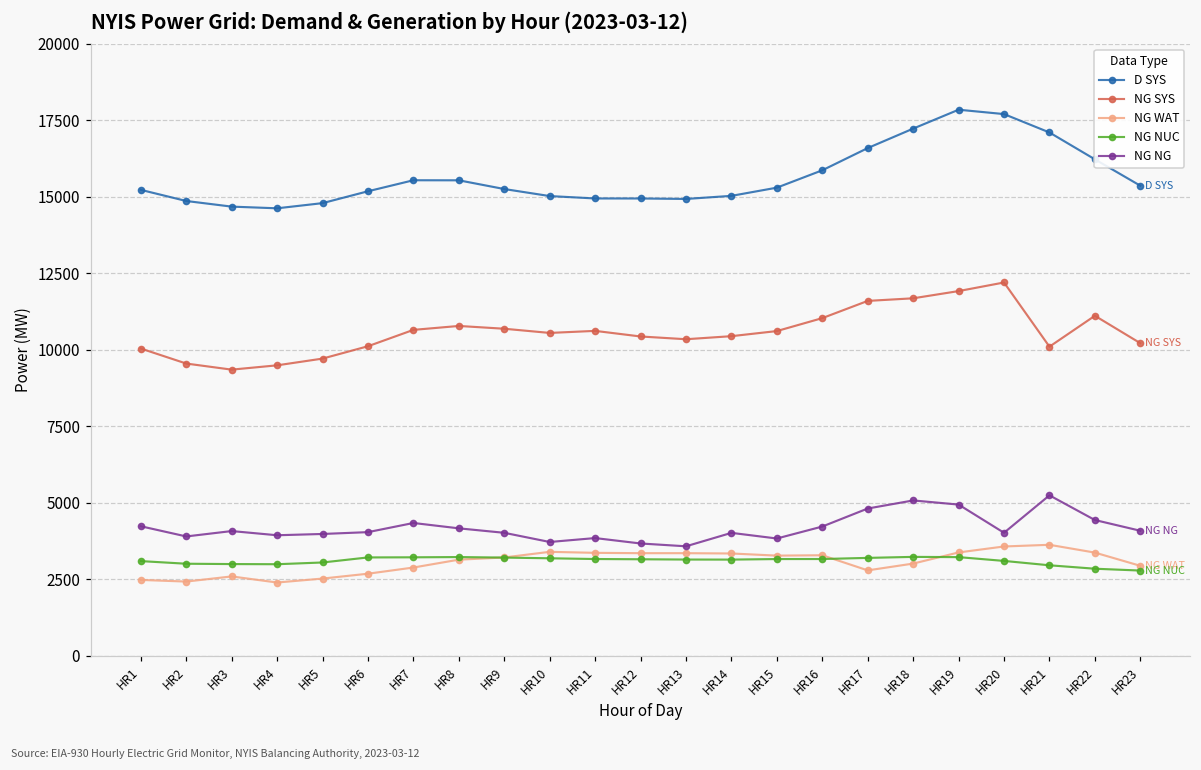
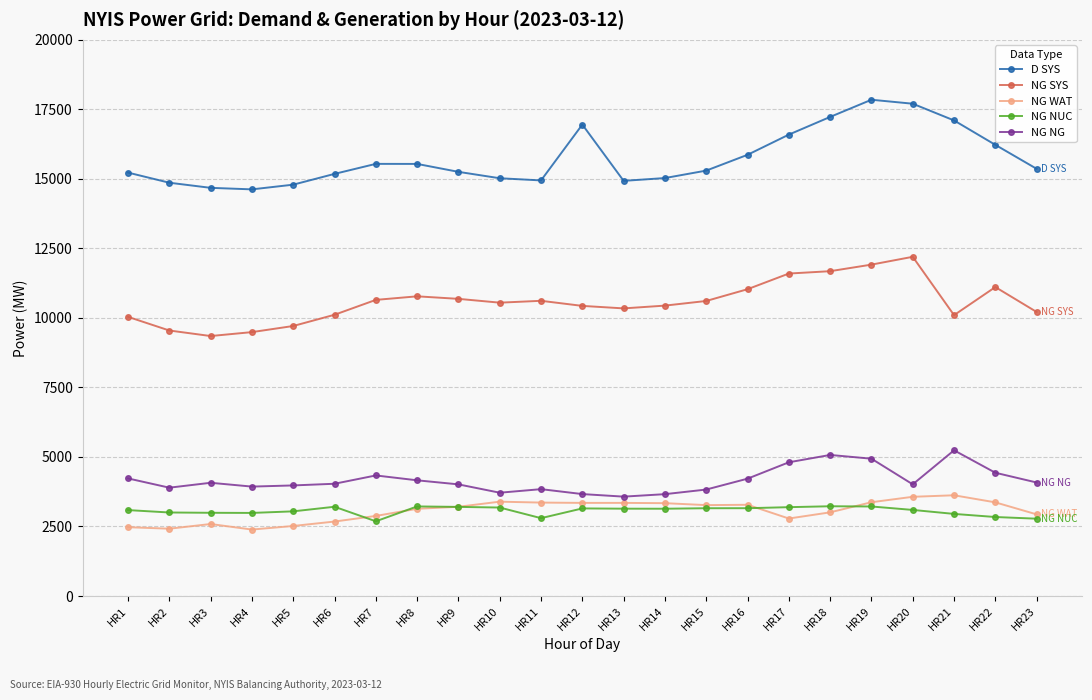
  {
    "D SYS": {
      "HR1": 15200,
      "HR2": 14900,
      "HR3": 14700,
      "HR4": 14600,
      "HR5": 14800,
      "HR6": 15200,
      "HR7": 15500,
      "HR8": 15500,
      "HR9": 15300,
      "HR10": 15000,
      "HR11": 14900,
-     "HR12": 14900,
+     "HR12": 17000,
      "HR13": 14900,
      "HR14": 15000,
      "HR15": 15300,
      "HR16": 15900,
      "HR17": 16600,
      "HR18": 17200,
      "HR19": 17800,
      "HR20": 17700,
      "HR21": 17100,
      "HR22": 16200,
      "HR23": 15400
    },
    "NG SYS": {
      "HR1": 10000,
      "HR2": 9500,
      "HR3": 9300,
      "HR4": 9500,
      "HR5": 9700,
      "HR6": 10100,
      "HR7": 10600,
      "HR8": 10800,
      "HR9": 10700,
      "HR10": 10500,
      "HR11": 10600,
      "HR12": 10400,
      "HR13": 10300,
      "HR14": 10400,
      "HR15": 10600,
      "HR16": 11000,
      "HR17": 11600,
      "HR18": 11700,
      "HR19": 11900,
      "HR20": 12200,
      "HR21": 10100,
      "HR22": 11100,
      "HR23": 10200
    },
    "NG WAT": {
      "HR1": 2500,
      "HR2": 2400,
      "HR3": 2600,
      "HR4": 2400,
      "HR5": 2500,
      "HR6": 2700,
      "HR7": 2900,
      "HR10": 3400,
      "HR11": 3400,
      "HR12": 3300,
      "HR13": 3300,
      "HR14": 3300,
      "HR15": 3300,
      "HR16": 3300,
      "HR17": 2800,
      "HR18": 3000,
      "HR19": 3400,
      "HR20": 3600,
      "HR21": 3600,
      "HR22": 3400,
      "HR23": 2900
    },
    "NG NUC": {
      "HR1": 3100,
      "HR2": 3000,
      "HR3": 3000,
      "HR4": 3000,
      "HR5": 3000,
      "HR6": 3200,
-     "HR7": 3200,
+     "HR7": 2700,
      "HR10": 3200,
-     "HR11": 3200,
+     "HR11": 2800,
      "HR12": 3100,
      "HR13": 3100,
      "HR14": 3100,
      "HR15": 3200,
      "HR16": 3200,
      "HR17": 3200,
      "HR18": 3200,
      "HR19": 3200,
      "HR20": 3100,
      "HR21": 3000,
      "HR22": 2800,
      "HR23": 2800
    },
    "NG NG": {
      "HR1": 4200,
      "HR2": 3900,
      "HR3": 4100,
      "HR4": 3900,
      "HR5": 4000,
      "HR6": 4000,
      "HR7": 4300,
      "HR8": 4200,
      "HR9": 4000,
      "HR10": 3700,
      "HR11": 3800,
      "HR12": 3700,
      "HR13": 3600,
-     "HR14": 4000,
+     "HR14": 3700,
      "HR15": 3800,
      "HR16": 4200,
      "HR17": 4800,
      "HR18": 5100,
      "HR19": 4900,
      "HR20": 4000,
      "HR21": 5200,
      "HR22": 4400,
      "HR23": 4100
    }
  }
